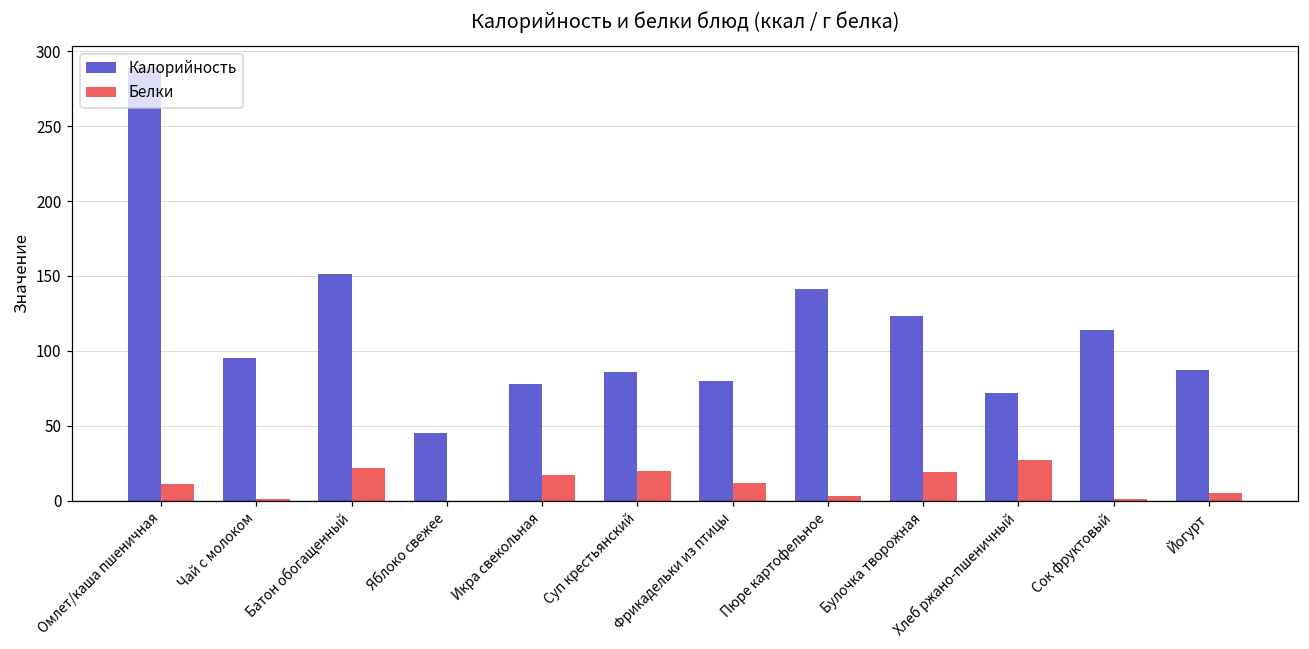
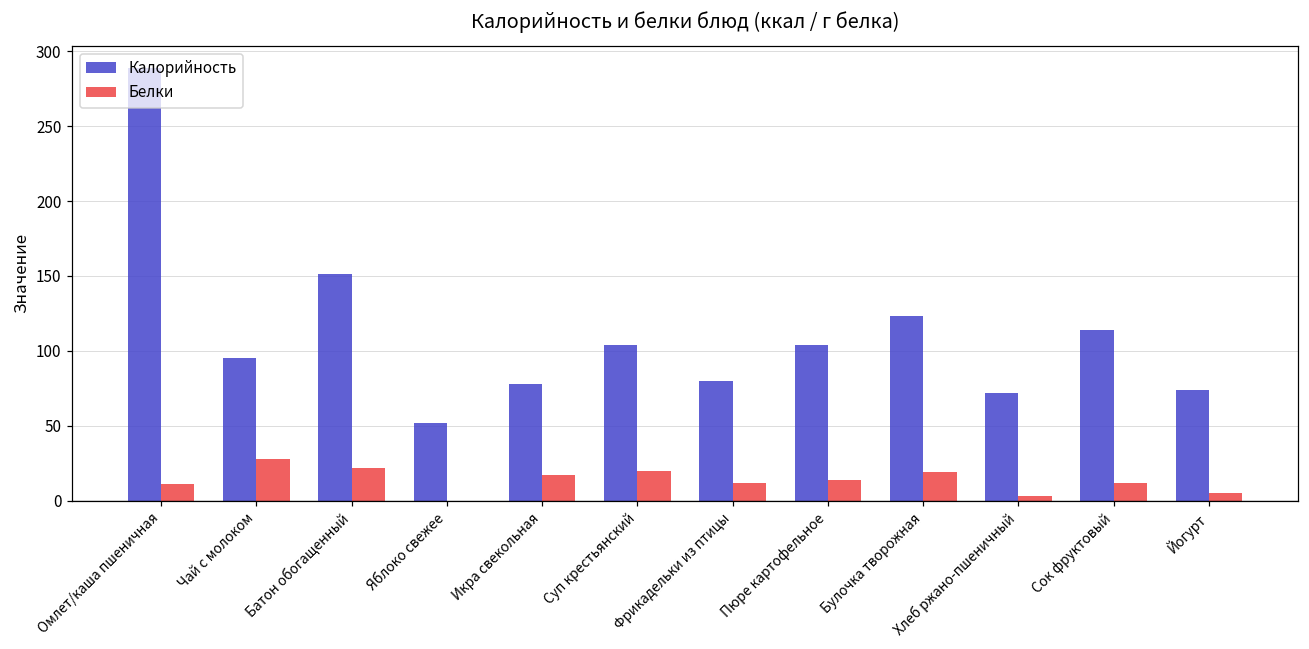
  {
    "Калорийность": {
      "Чай с молоком": 95,
      "Батон обогащенный": 151,
-     "Яблоко свежее": 45,
+     "Яблоко свежее": 52,
      "Икра свекольная": 78,
-     "Суп крестьянский": 86,
+     "Суп крестьянский": 104,
      "Фрикадельки из птицы": 80,
-     "Пюре картофельное": 141,
+     "Пюре картофельное": 104,
      "Булочка творожная": 123,
      "Хлеб ржано-пшеничный": 72,
      "Сок фруктовый": 114,
-     "Йогурт": 87
+     "Йогурт": 74
    },
    "Белки": {
      "Омлет/каша пшеничная": 11,
-     "Чай с молоком": 1,
+     "Чай с молоком": 28,
      "Батон обогащенный": 22,
      "Яблоко свежее": 0,
      "Икра свекольная": 17,
      "Суп крестьянский": 20,
      "Фрикадельки из птицы": 12,
-     "Пюре картофельное": 3,
+     "Пюре картофельное": 14,
      "Булочка творожная": 19,
-     "Хлеб ржано-пшеничный": 27,
-     "Сок фруктовый": 1,
+     "Хлеб ржано-пшеничный": 3,
+     "Сок фруктовый": 12,
      "Йогурт": 5
    }
  }
